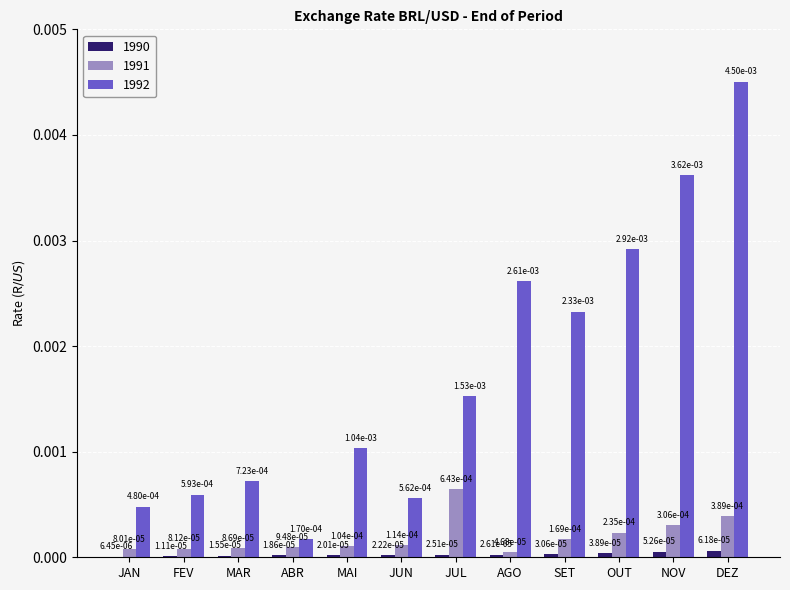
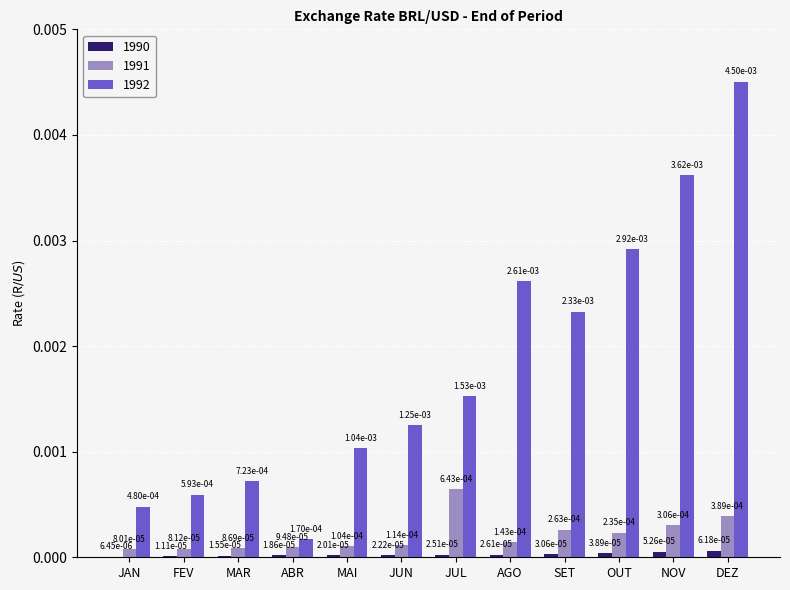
  {
    "1990": {
      "JUL": "2.51e-05",
      "OUT": "3.89e-05",
      "NOV": "5.26e-05",
      "DEZ": "6.18e-05"
    },
    "1991": {
      "JAN": "8.01e-05",
      "FEV": "8.12e-05",
      "MAR": "8.69e-05",
      "ABR": "1.86e-05",
      "MAI": "1.04e-04",
      "JUN": "1.14e-04",
      "JUL": "6.43e-04",
-     "AGO": "4.68e-05",
-     "SET": "1.69e-04",
+     "AGO": "1.43e-04",
+     "SET": "2.63e-04",
      "OUT": "2.35e-04",
      "NOV": "3.06e-04",
      "DEZ": "3.89e-04"
    },
    "1992": {
      "JAN": "4.80e-04",
      "FEV": "5.93e-04",
      "MAR": "7.23e-04",
      "ABR": "1.70e-04",
      "MAI": "1.04e-03",
-     "JUN": "5.62e-04",
+     "JUN": "1.25e-03",
      "JUL": "1.53e-03",
      "AGO": "2.61e-03",
      "SET": "2.33e-03",
      "OUT": "2.92e-03",
      "NOV": "3.62e-03",
      "DEZ": "4.50e-03"
    }
  }
